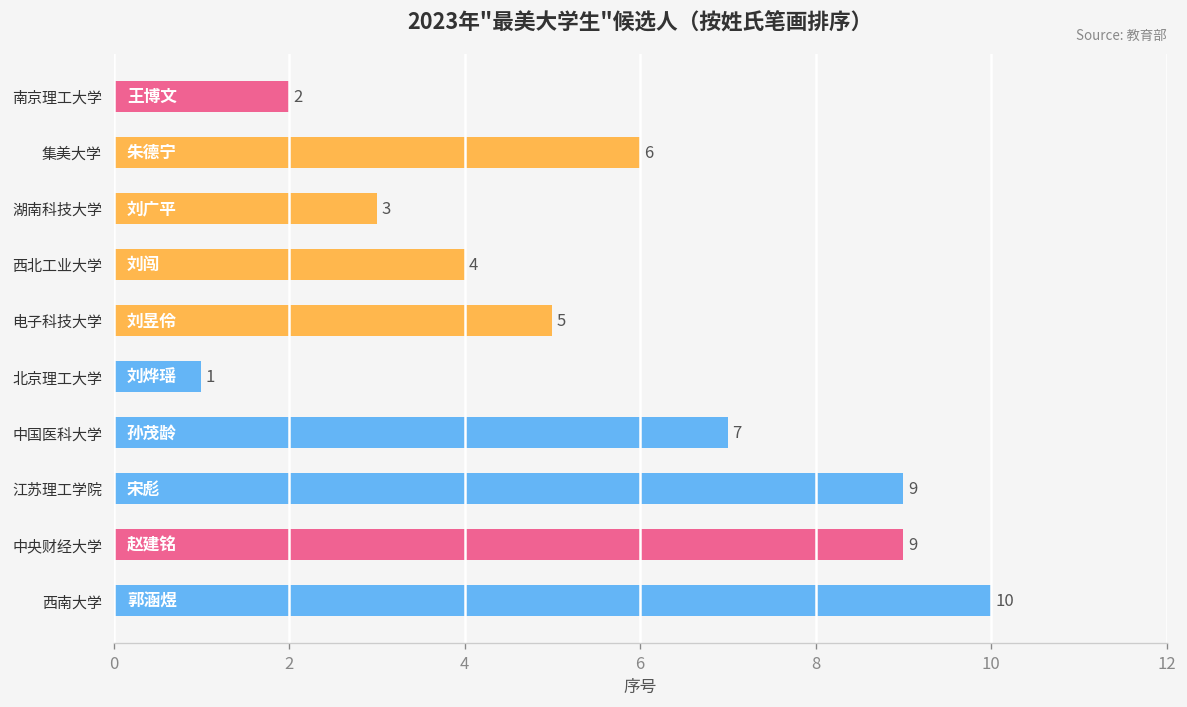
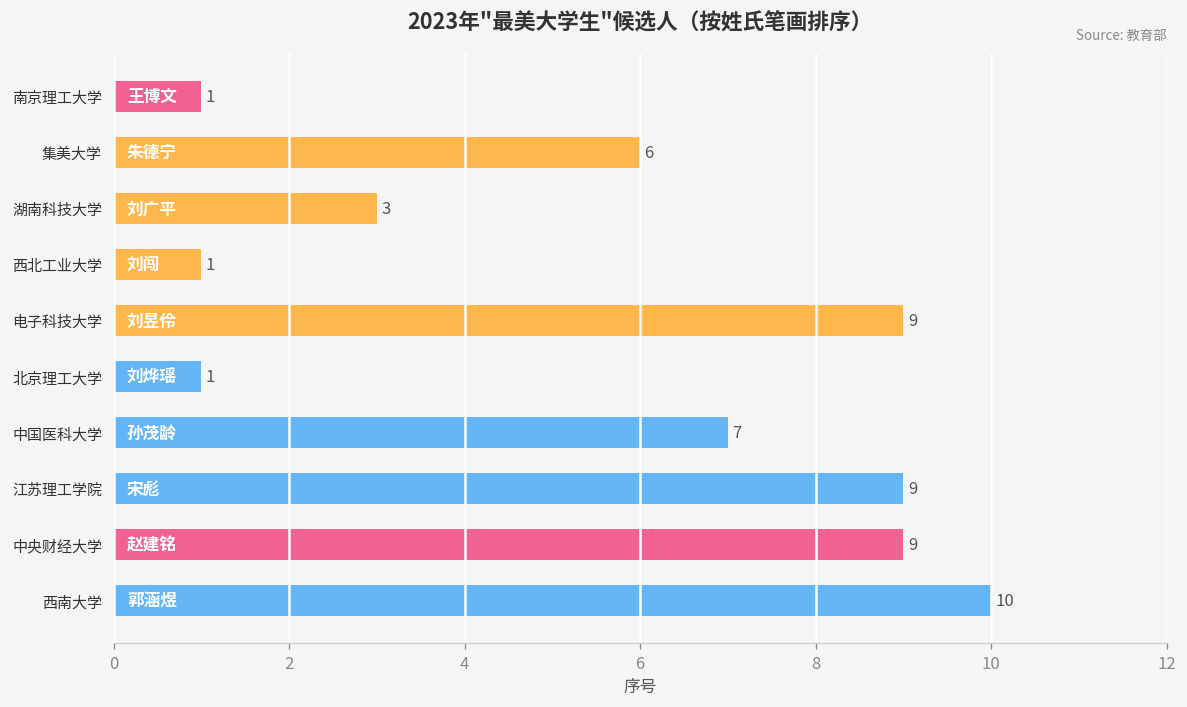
  {
-   "南京理工大学": 2,
+   "南京理工大学": 1,
    "集美大学": 6,
    "湖南科技大学": 3,
-   "西北工业大学": 4,
-   "电子科技大学": 5,
+   "西北工业大学": 1,
+   "电子科技大学": 9,
    "北京理工大学": 1,
    "中国医科大学": 7,
    "江苏理工学院": 9,
    "中央财经大学": 9,
    "西南大学": 10
  }
